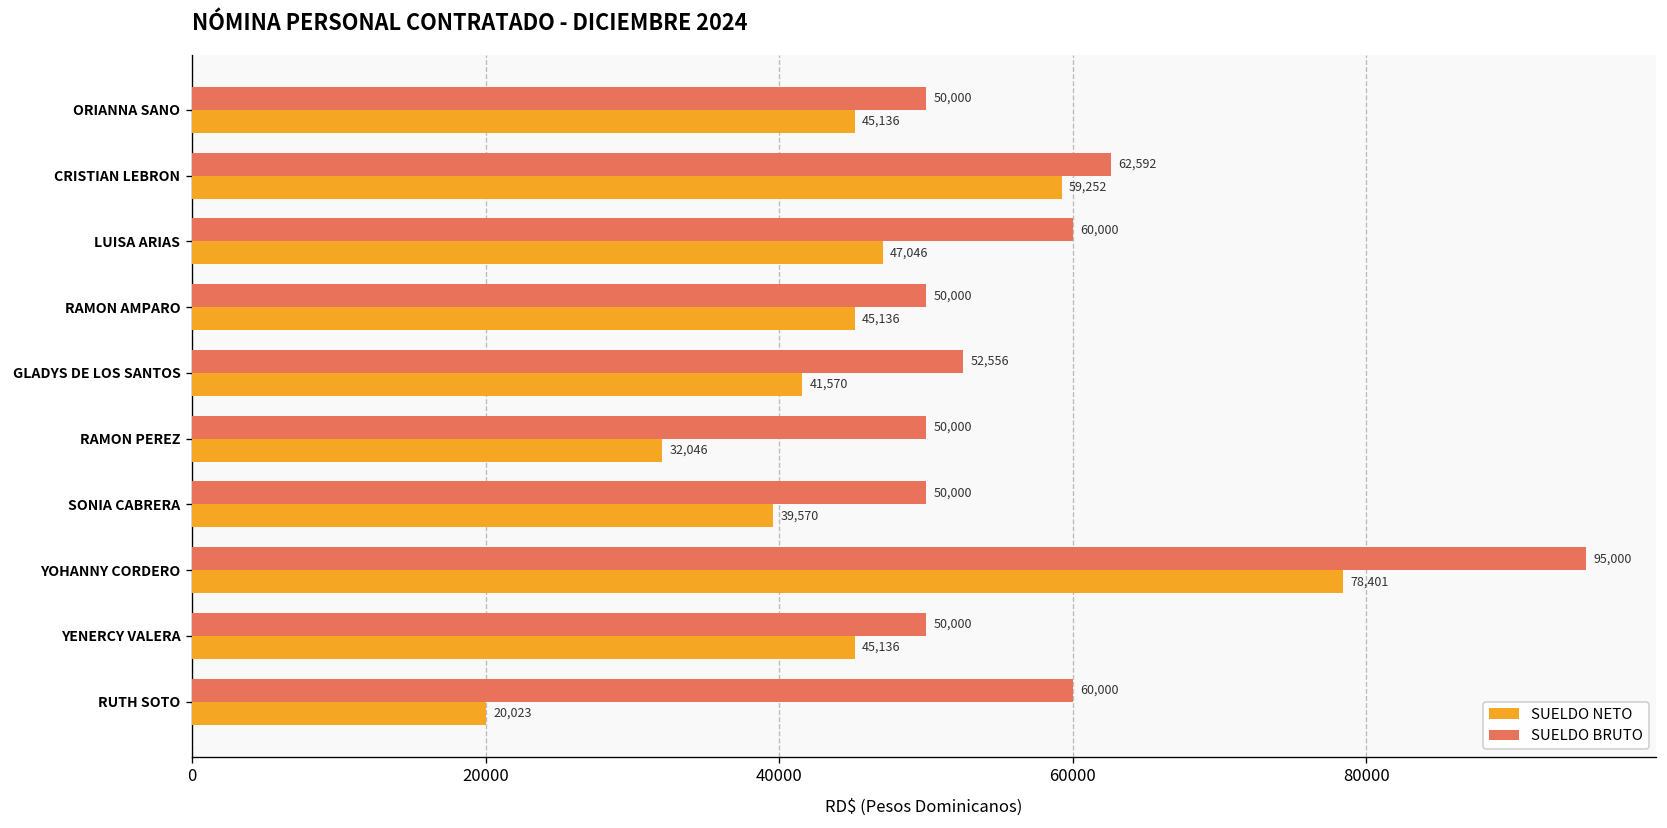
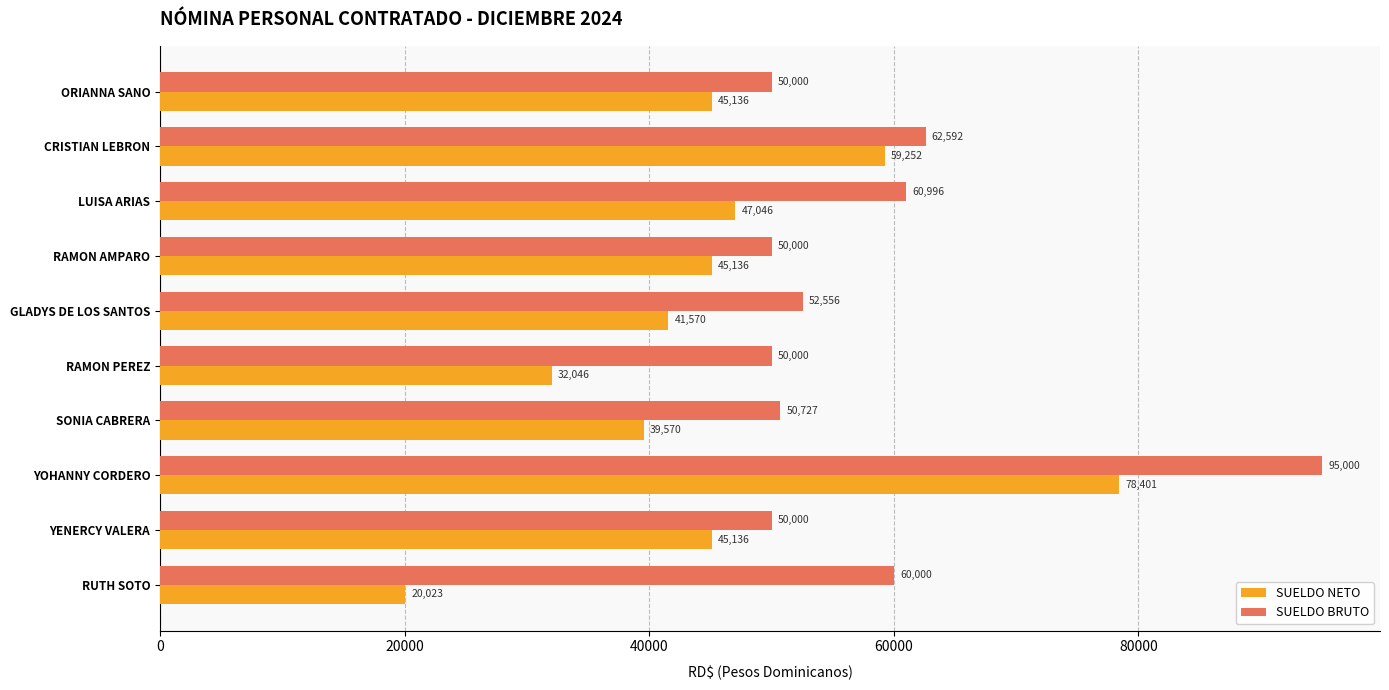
  {
    "SUELDO NETO": {
      "ORIANNA SANO": "45,136",
      "CRISTIAN LEBRON": "59,252",
      "LUISA ARIAS": "47,046",
      "RAMON AMPARO": "45,136",
      "GLADYS DE LOS SANTOS": "41,570",
      "RAMON PEREZ": "32,046",
      "SONIA CABRERA": "39,570",
      "YOHANNY CORDERO": "78,401",
      "YENERCY VALERA": "45,136",
      "RUTH SOTO": "20,023"
    },
    "SUELDO BRUTO": {
      "ORIANNA SANO": "50,000",
      "CRISTIAN LEBRON": "62,592",
-     "LUISA ARIAS": "60,000",
+     "LUISA ARIAS": "60,996",
      "RAMON AMPARO": "50,000",
      "GLADYS DE LOS SANTOS": "52,556",
      "RAMON PEREZ": "50,000",
-     "SONIA CABRERA": "50,000",
+     "SONIA CABRERA": "50,727",
      "YOHANNY CORDERO": "95,000",
      "YENERCY VALERA": "50,000",
      "RUTH SOTO": "60,000"
    }
  }
